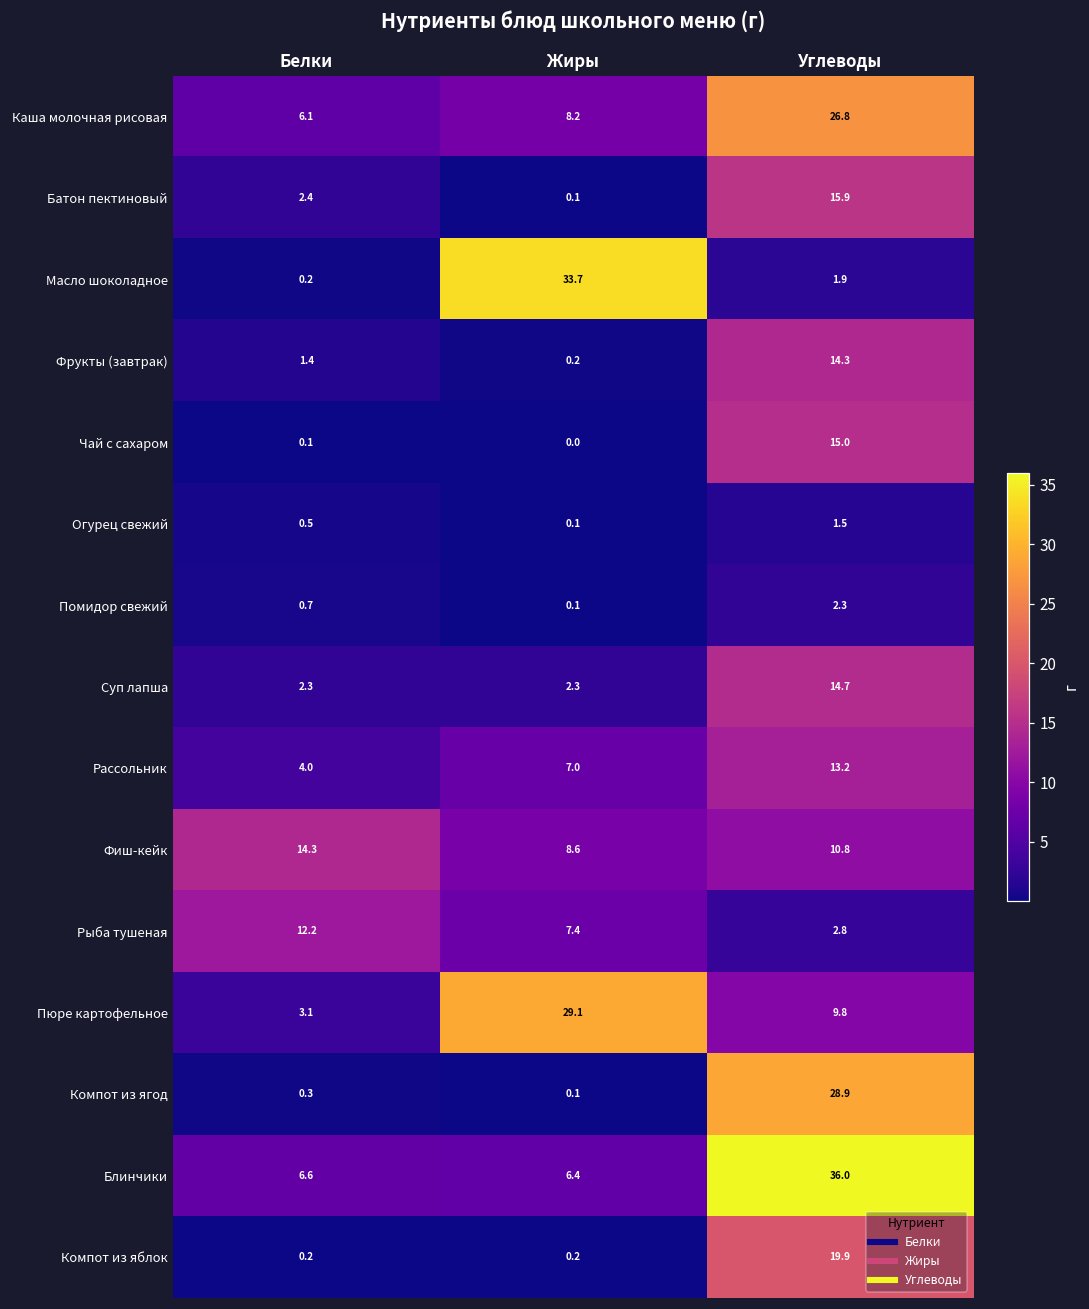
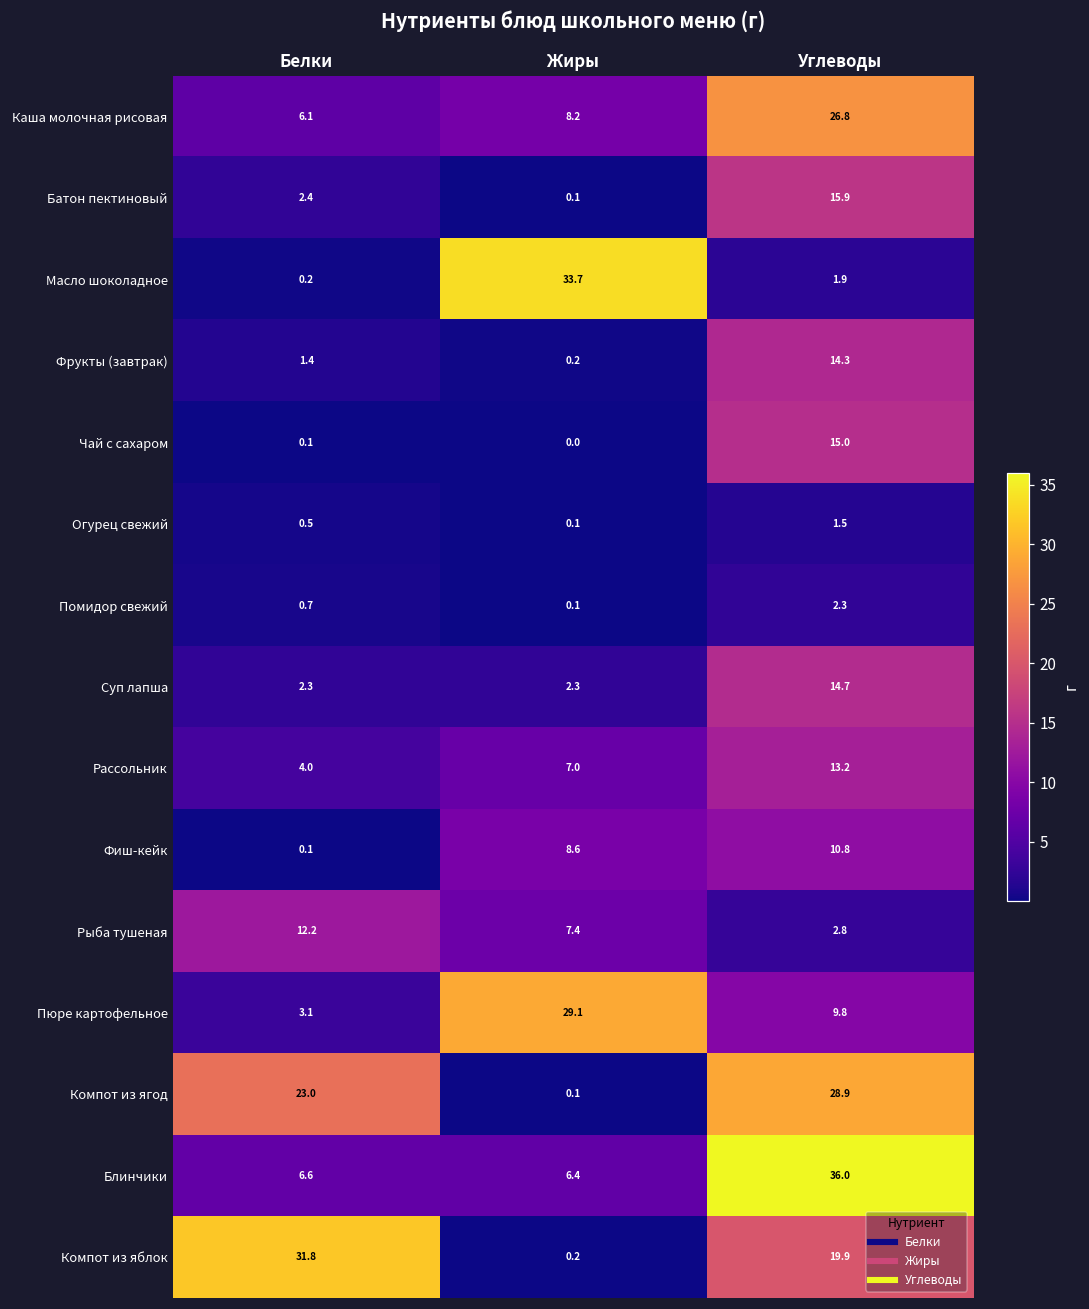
  {
    "Каша молочная рисовая": {
      "Белки": 6.1,
      "Жиры": 8.2,
      "Углеводы": 26.8
    },
    "Батон пектиновый": {
      "Белки": 2.4,
      "Жиры": 0.1,
      "Углеводы": 15.9
    },
    "Масло шоколадное": {
      "Белки": 0.2,
      "Жиры": 33.7,
      "Углеводы": 1.9
    },
    "Фрукты (завтрак)": {
      "Белки": 1.4,
      "Жиры": 0.2,
      "Углеводы": 14.3
    },
    "Чай с сахаром": {
      "Белки": 0.1,
      "Жиры": 0.0,
      "Углеводы": 15.0
    },
    "Огурец свежий": {
      "Белки": 0.5,
      "Жиры": 0.1,
      "Углеводы": 1.5
    },
    "Помидор свежий": {
      "Белки": 0.7,
      "Жиры": 0.1,
      "Углеводы": 2.3
    },
    "Суп лапша": {
      "Белки": 2.3,
      "Жиры": 2.3,
      "Углеводы": 14.7
    },
    "Рассольник": {
      "Белки": 4.0,
      "Жиры": 7.0,
      "Углеводы": 13.2
    },
    "Фиш-кейк": {
-     "Белки": 14.3,
+     "Белки": 0.1,
      "Жиры": 8.6,
      "Углеводы": 10.8
    },
    "Рыба тушеная": {
      "Белки": 12.2,
      "Жиры": 7.4,
      "Углеводы": 2.8
    },
    "Пюре картофельное": {
      "Белки": 3.1,
      "Жиры": 29.1,
      "Углеводы": 9.8
    },
    "Компот из ягод": {
-     "Белки": 0.3,
+     "Белки": 23.0,
      "Жиры": 0.1,
      "Углеводы": 28.9
    },
    "Блинчики": {
      "Белки": 6.6,
      "Жиры": 6.4,
      "Углеводы": 36.0
    },
    "Компот из яблок": {
-     "Белки": 0.2,
+     "Белки": 31.8,
      "Жиры": 0.2,
      "Углеводы": 19.9
    }
  }
